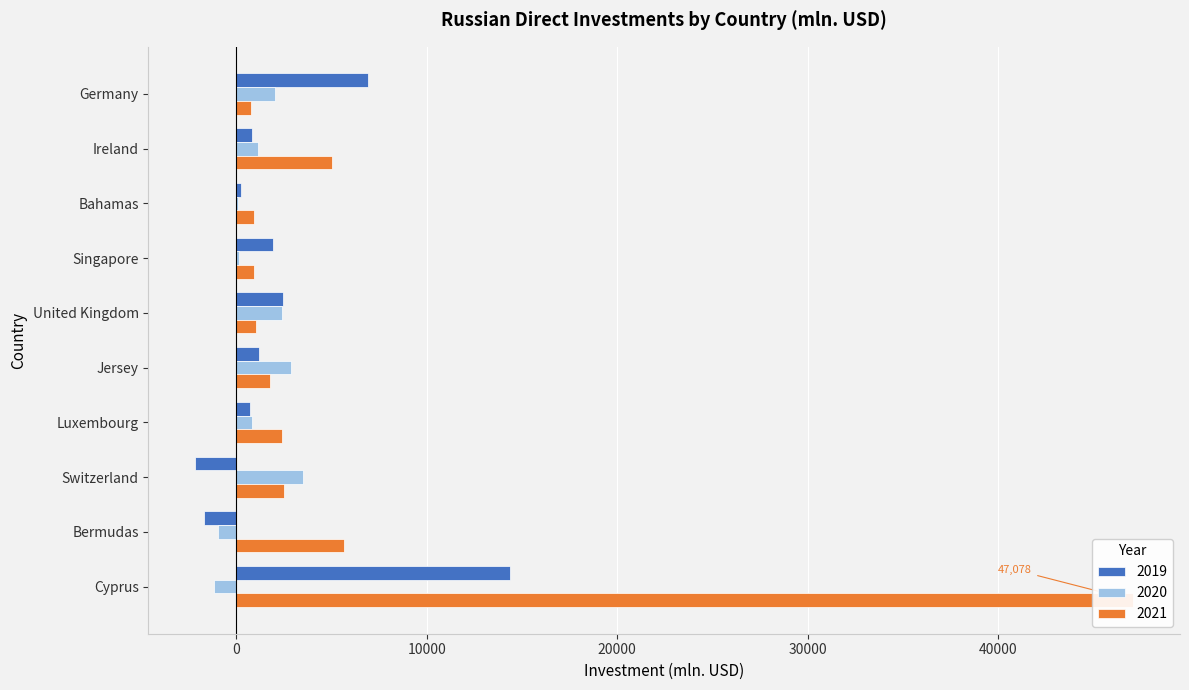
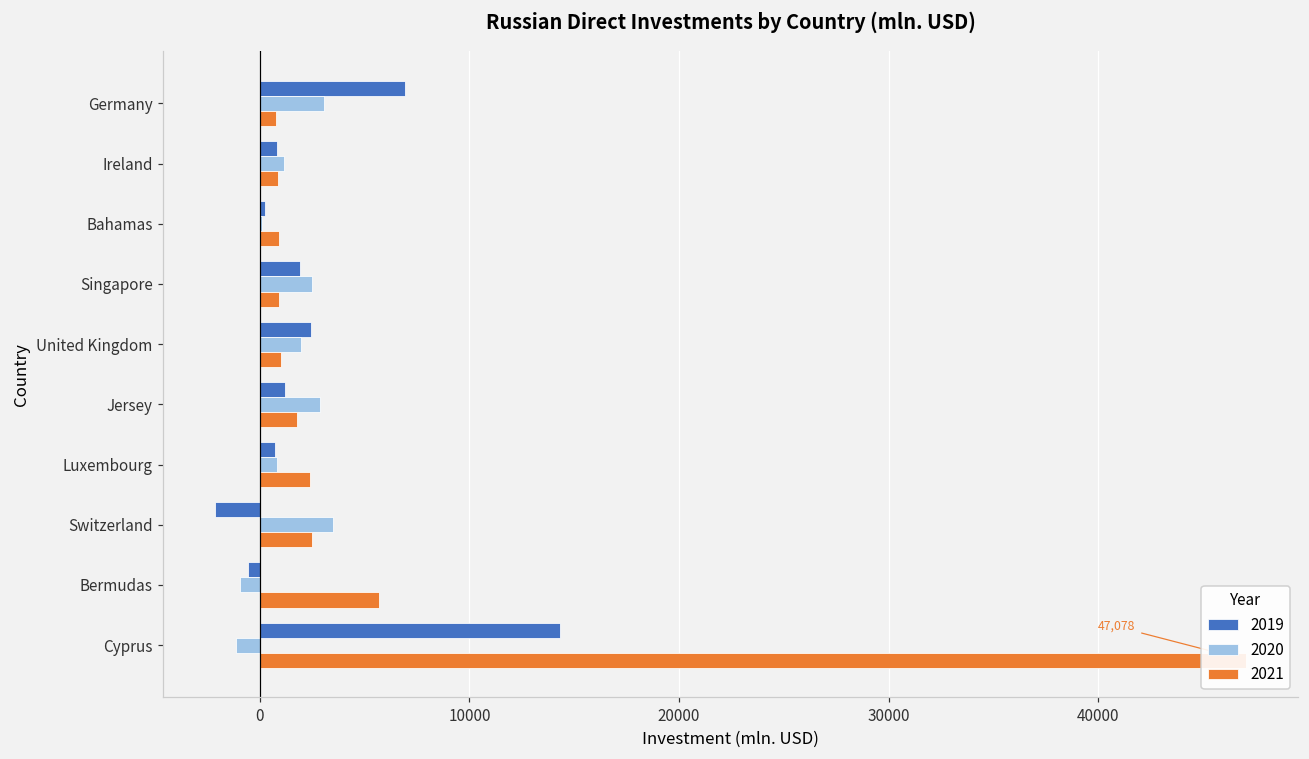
  {
    "2019": {
      "Germany": 6900,
      "Ireland": 800,
      "Bahamas": 200,
      "Singapore": 1900,
      "United Kingdom": 2500,
      "Jersey": 1200,
      "Luxembourg": 700,
      "Switzerland": -2200,
-     "Bermudas": -1700,
+     "Bermudas": -600,
      "Cyprus": 14300
    },
    "2020": {
-     "Germany": 2000,
+     "Germany": 3100,
      "Ireland": 1100,
-     "Singapore": 100,
-     "United Kingdom": 2400,
+     "Singapore": 2500,
+     "United Kingdom": 2000,
      "Jersey": 2900,
      "Luxembourg": 800,
      "Switzerland": 3500,
      "Bermudas": -1000,
      "Cyprus": -1200
    },
    "2021": {
      "Germany": 800,
-     "Ireland": 5000,
+     "Ireland": 900,
      "Bahamas": 900,
      "Singapore": 900,
      "United Kingdom": 1000,
      "Jersey": 1800,
      "Luxembourg": 2400,
      "Switzerland": 2500,
      "Bermudas": 5700
    }
  }
